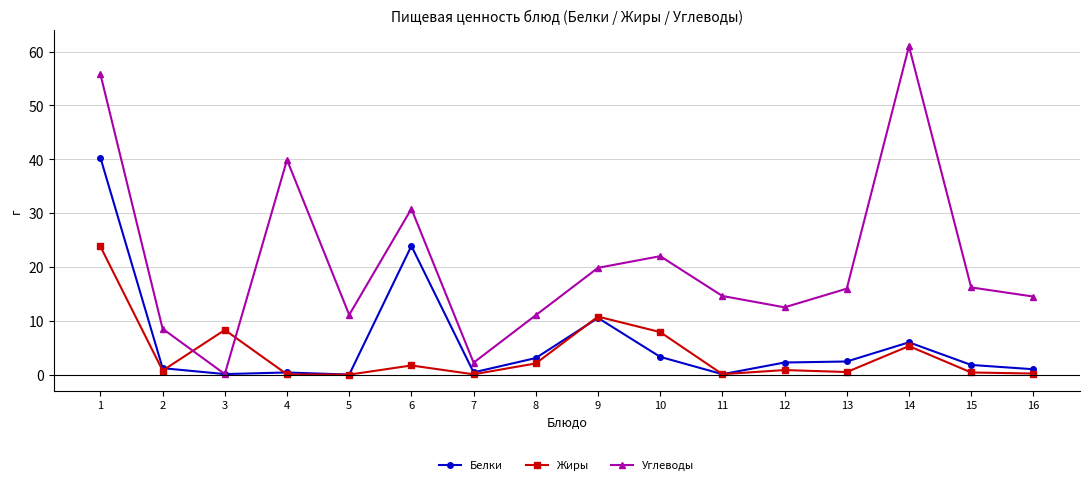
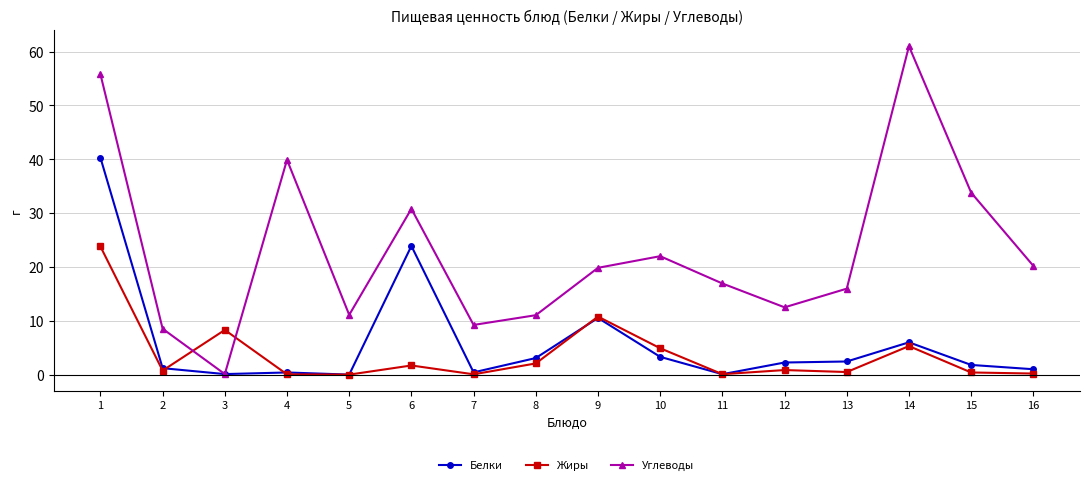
  {
    "Белки": {
      "1": 40,
      "6": 24,
      "8": 3,
      "10": 3,
      "12": 2,
      "13": 2,
      "14": 6,
      "15": 2,
      "16": 1
    },
    "Жиры": {
      "1": 24,
      "3": 8,
      "6": 2,
      "8": 2,
-     "10": 8,
+     "10": 5,
      "12": 1,
      "13": 0,
      "14": 5,
      "15": 0,
      "16": 0
    },
    "Углеводы": {
      "1": 56,
      "2": 9,
      "4": 40,
      "5": 11,
      "6": 31,
-     "7": 2,
+     "7": 9,
      "8": 11,
      "9": 20,
      "10": 22,
-     "11": 15,
+     "11": 17,
      "12": 13,
      "13": 16,
      "14": 61,
-     "15": 16,
-     "16": 15
+     "15": 34,
+     "16": 20
    }
  }
